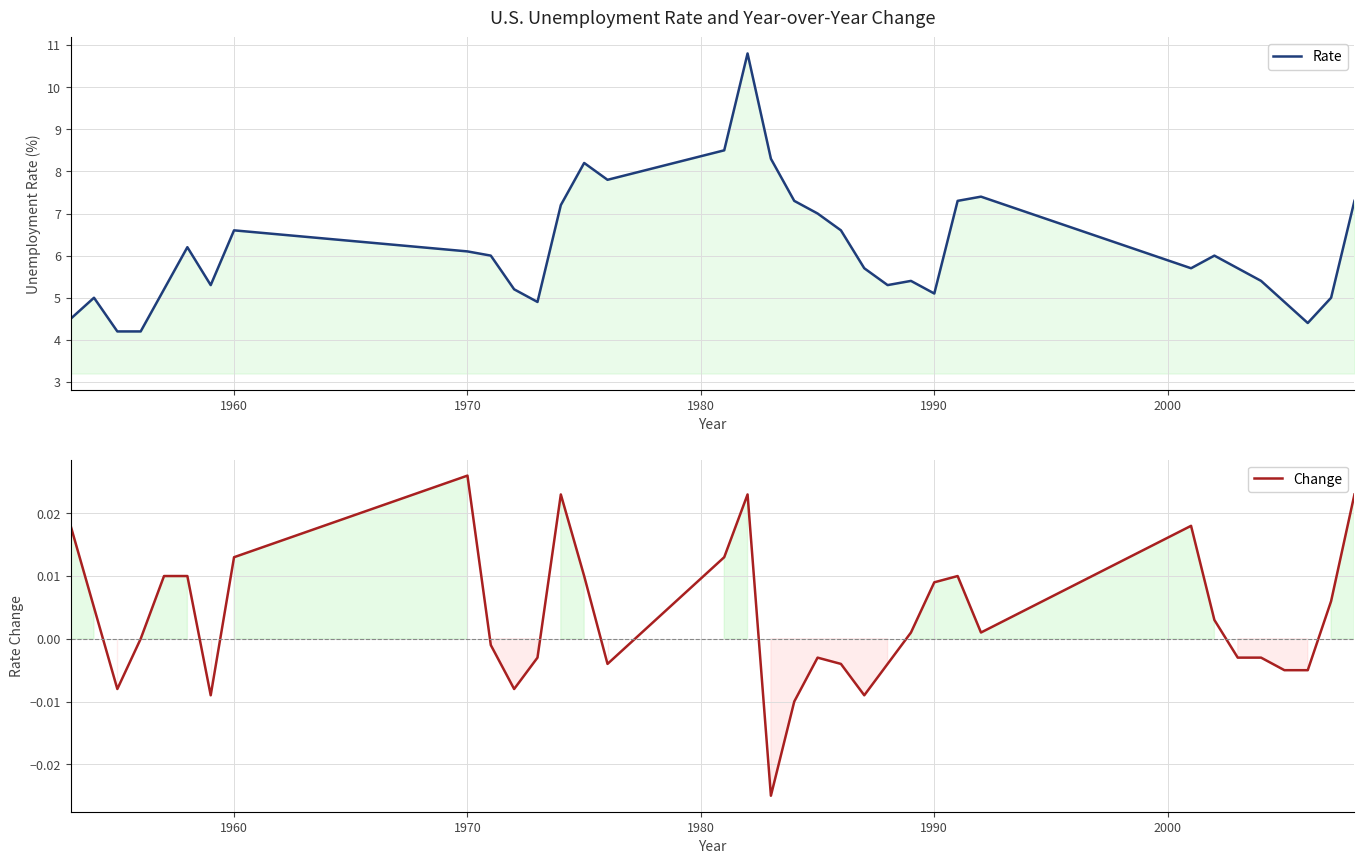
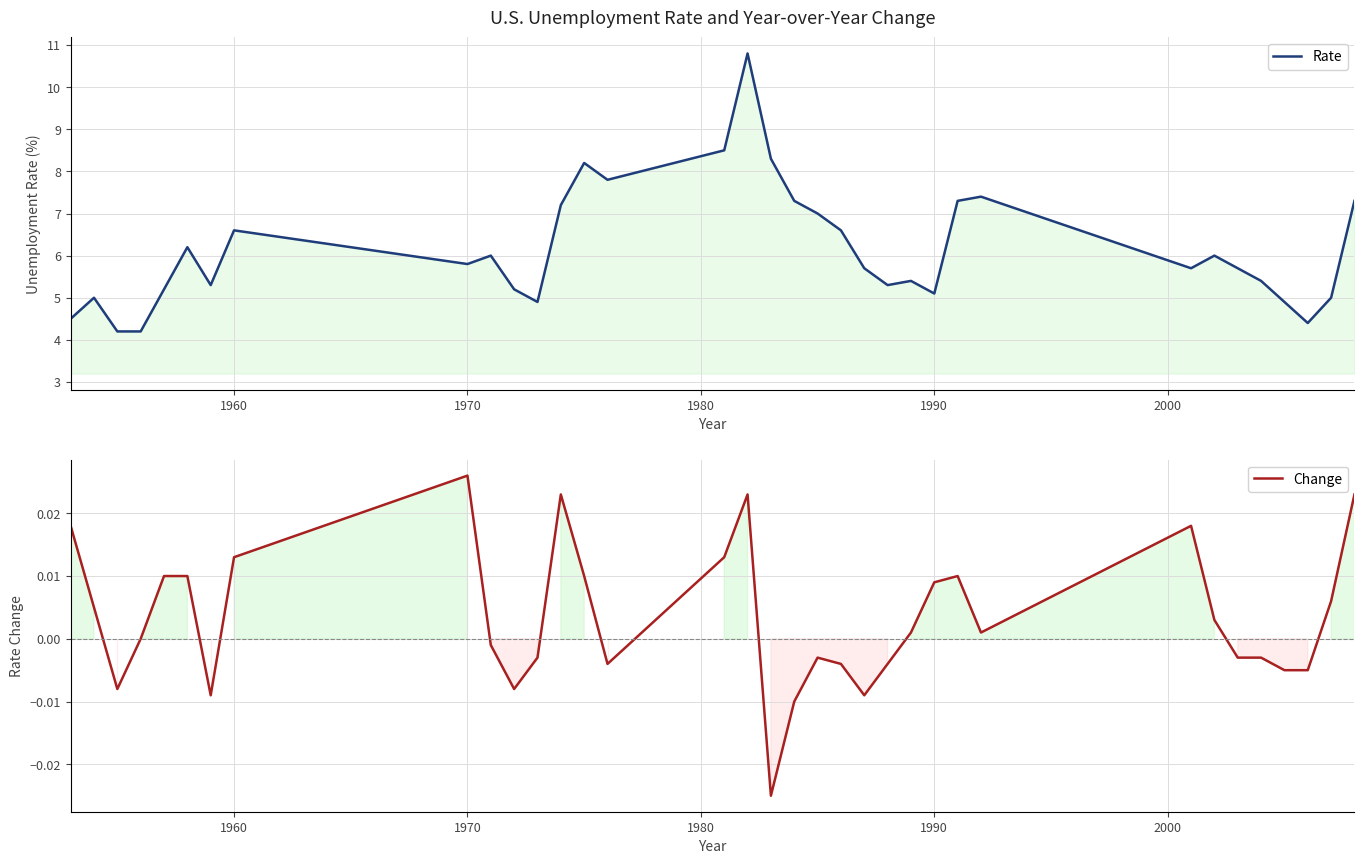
  {
    "U.S. Unemployment Rate and Year-over-Year Change": {
      "1960": 6.6,
-     "1970": 6.1,
+     "1970": 5.8,
      "1990": 5.1
    }
  }
